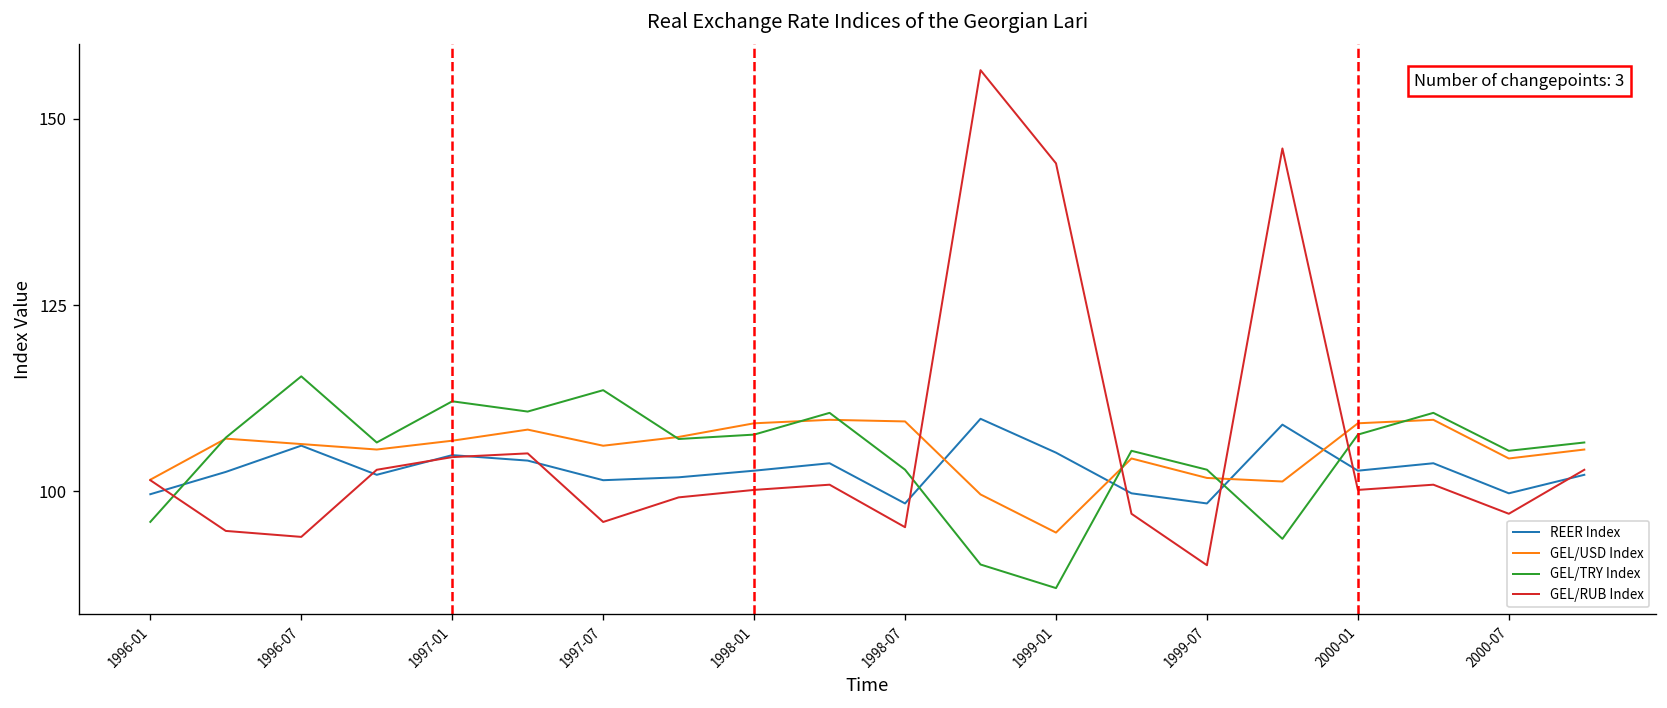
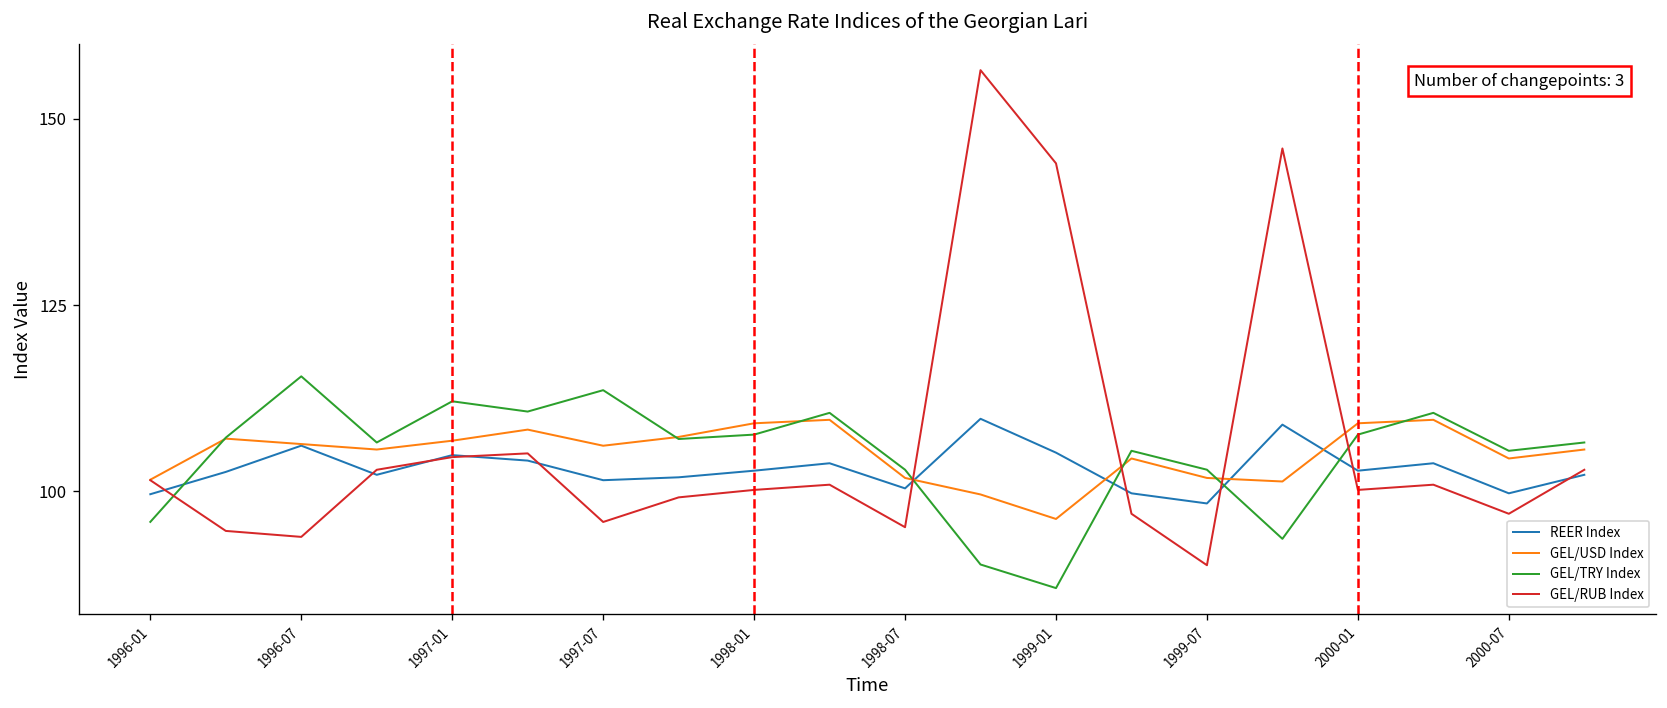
  {
    "REER Index": {
      "1996-01": 100,
      "1997-07": 102,
      "1998-01": 103,
-     "1998-07": 98,
+     "1998-07": 100,
      "1999-01": 105,
      "1999-07": 98,
      "2000-01": 103,
      "2000-07": 100
    },
    "GEL/USD Index": {
      "1997-01": 107,
      "1997-07": 106,
      "1998-01": 109,
-     "1998-07": 109,
-     "1999-01": 94,
+     "1998-07": 102,
+     "1999-01": 96,
      "1999-07": 102,
      "2000-01": 109,
      "2000-07": 104
    },
    "GEL/TRY Index": {
      "1996-01": 96,
      "1996-07": 115,
      "1997-01": 112,
      "1997-07": 114,
      "1998-01": 108,
      "1998-07": 103,
      "1999-01": 87,
      "1999-07": 103,
      "2000-01": 108,
      "2000-07": 105
    },
    "GEL/RUB Index": {
      "1996-07": 94,
      "1997-07": 96,
      "1998-01": 100,
      "1998-07": 95,
      "1999-01": 144,
      "1999-07": 90,
      "2000-01": 100,
      "2000-07": 97
    }
  }
